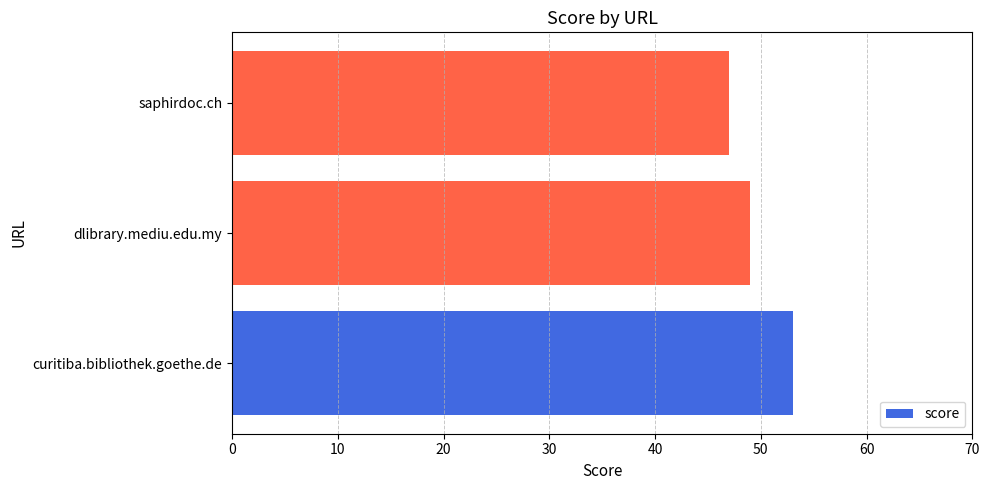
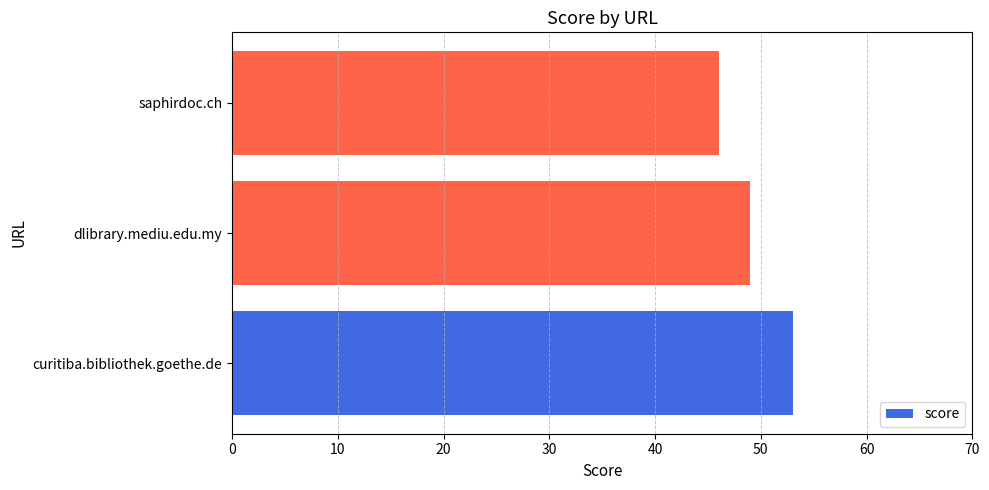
  {
-   "saphirdoc.ch": 47,
+   "saphirdoc.ch": 46,
    "dlibrary.mediu.edu.my": 49,
    "curitiba.bibliothek.goethe.de": 53
  }
